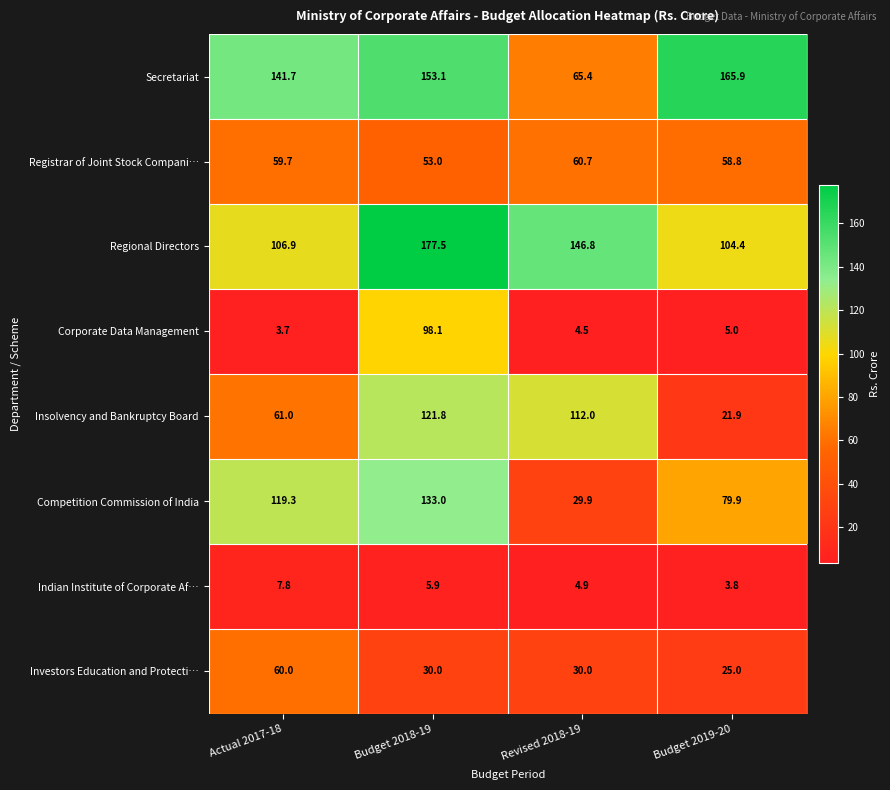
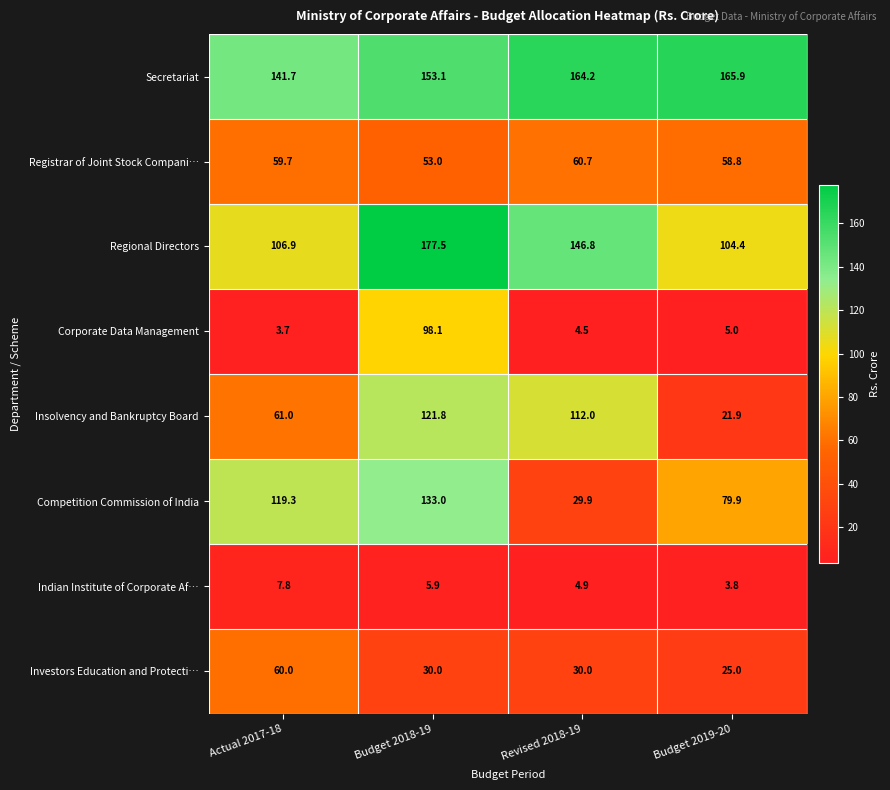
  {
    "Secretariat": {
      "Actual 2017-18": 141.7,
      "Budget 2018-19": 153.1,
-     "Revised 2018-19": 65.4,
+     "Revised 2018-19": 164.2,
      "Budget 2019-20": 165.9
    },
    "Registrar of Joint Stock Compani…": {
      "Actual 2017-18": 59.7,
      "Budget 2018-19": 53.0,
      "Revised 2018-19": 60.7,
      "Budget 2019-20": 58.8
    },
    "Regional Directors": {
      "Actual 2017-18": 106.9,
      "Budget 2018-19": 177.5,
      "Revised 2018-19": 146.8,
      "Budget 2019-20": 104.4
    },
    "Corporate Data Management": {
      "Actual 2017-18": 3.7,
      "Budget 2018-19": 98.1,
      "Revised 2018-19": 4.5,
      "Budget 2019-20": 5.0
    },
    "Insolvency and Bankruptcy Board": {
      "Actual 2017-18": 61.0,
      "Budget 2018-19": 121.8,
      "Revised 2018-19": 112.0,
      "Budget 2019-20": 21.9
    },
    "Competition Commission of India": {
      "Actual 2017-18": 119.3,
      "Budget 2018-19": 133.0,
      "Revised 2018-19": 29.9,
      "Budget 2019-20": 79.9
    },
    "Indian Institute of Corporate Af…": {
      "Actual 2017-18": 7.8,
      "Budget 2018-19": 5.9,
      "Revised 2018-19": 4.9,
      "Budget 2019-20": 3.8
    },
    "Investors Education and Protecti…": {
      "Actual 2017-18": 60.0,
      "Budget 2018-19": 30.0,
      "Revised 2018-19": 30.0,
      "Budget 2019-20": 25.0
    }
  }
